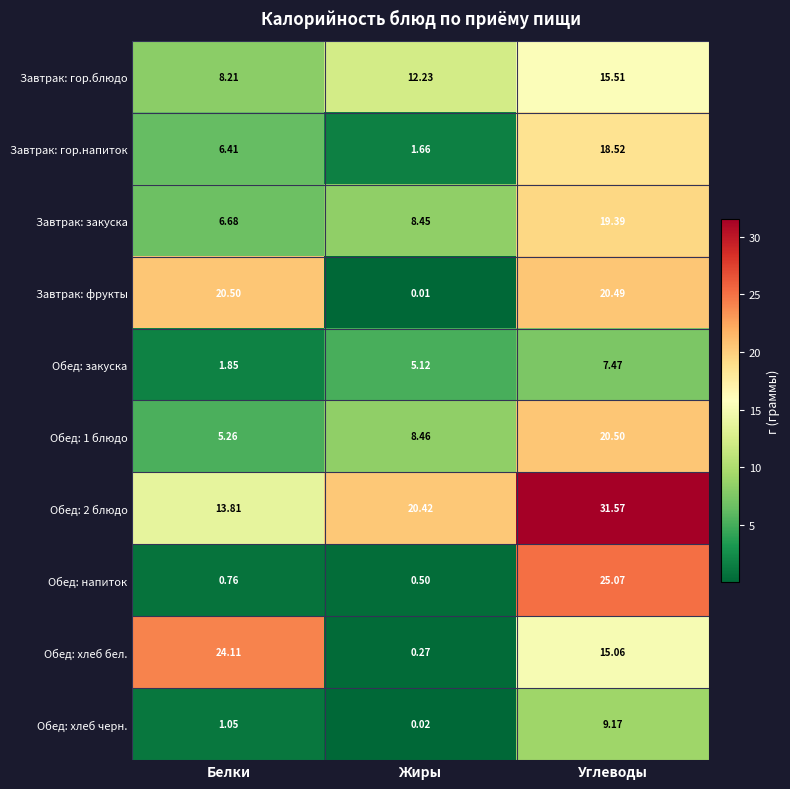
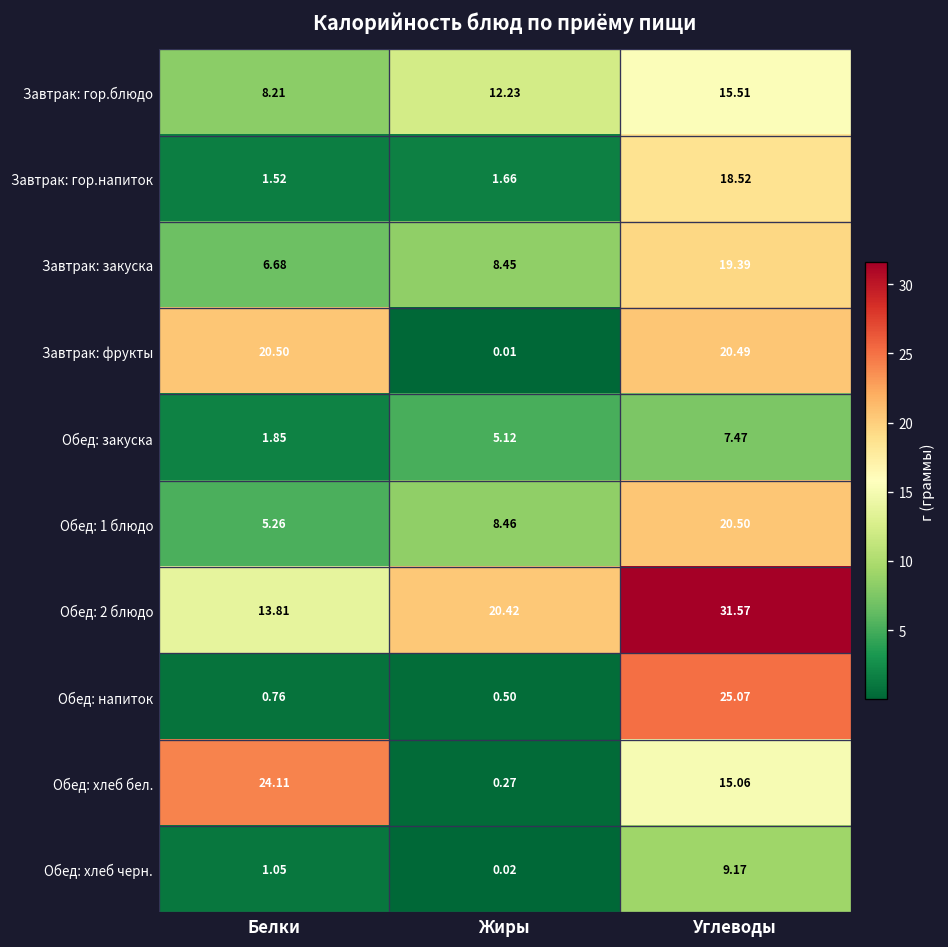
  {
    "Завтрак: гор.блюдо": {
      "Белки": 8.21,
      "Жиры": 12.23,
      "Углеводы": 15.51
    },
    "Завтрак: гор.напиток": {
-     "Белки": 6.41,
+     "Белки": 1.52,
      "Жиры": 1.66,
      "Углеводы": 18.52
    },
    "Завтрак: закуска": {
      "Белки": 6.68,
      "Жиры": 8.45,
      "Углеводы": 19.39
    },
    "Завтрак: фрукты": {
      "Белки": 20.50,
      "Жиры": 0.01,
      "Углеводы": 20.49
    },
    "Обед: закуска": {
      "Белки": 1.85,
      "Жиры": 5.12,
      "Углеводы": 7.47
    },
    "Обед: 1 блюдо": {
      "Белки": 5.26,
      "Жиры": 8.46,
      "Углеводы": 20.50
    },
    "Обед: 2 блюдо": {
      "Белки": 13.81,
      "Жиры": 20.42,
      "Углеводы": 31.57
    },
    "Обед: напиток": {
      "Белки": 0.76,
      "Жиры": 0.50,
      "Углеводы": 25.07
    },
    "Обед: хлеб бел.": {
      "Белки": 24.11,
      "Жиры": 0.27,
      "Углеводы": 15.06
    },
    "Обед: хлеб черн.": {
      "Белки": 1.05,
      "Жиры": 0.02,
      "Углеводы": 9.17
    }
  }
